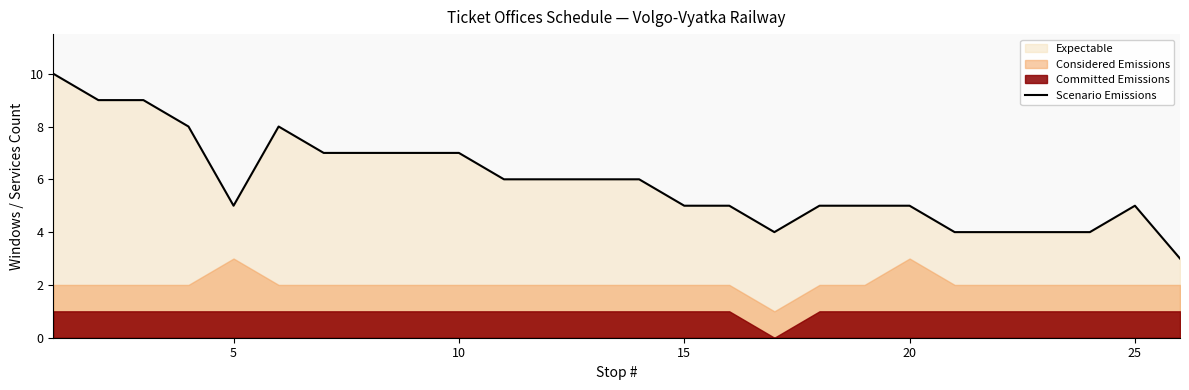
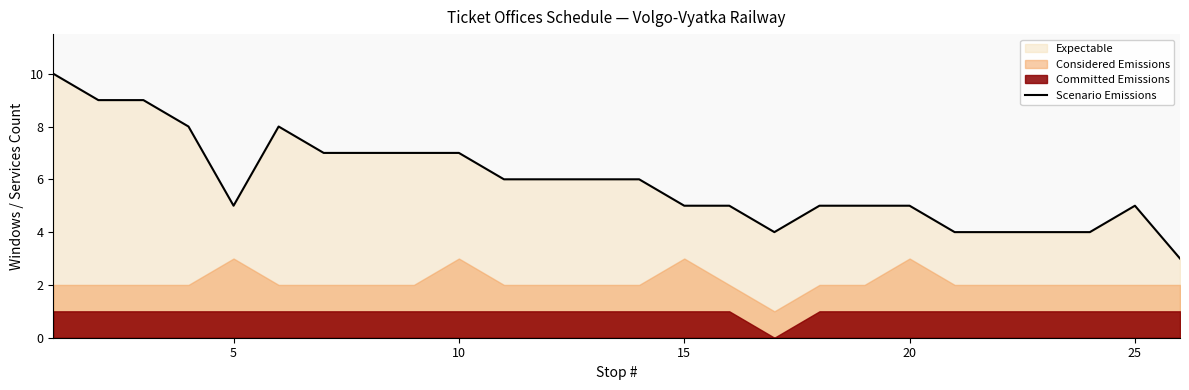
  {
    "Expectable": {
      "5": 5,
      "10": 7,
      "15": 5,
      "20": 5,
      "25": 5
    },
    "Considered Emissions": {
      "5": 3,
-     "10": 2,
-     "15": 2,
+     "10": 3,
+     "15": 3,
      "20": 3,
      "25": 2
    },
    "Committed Emissions": {
      "5": 1,
      "10": 1,
      "15": 1,
      "20": 1,
      "25": 1
    }
  }
